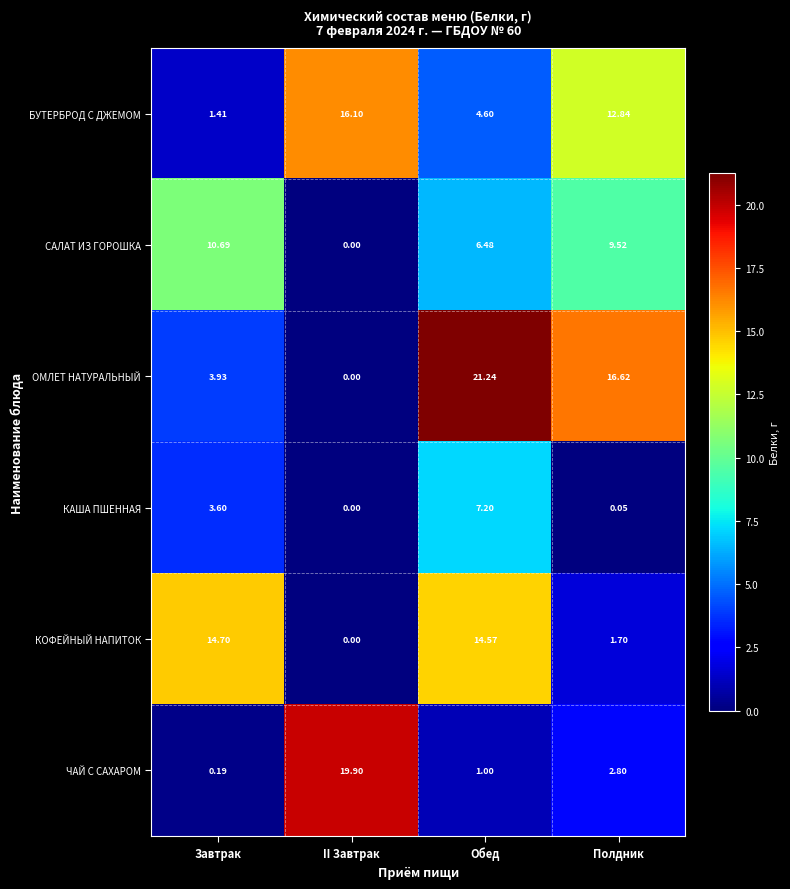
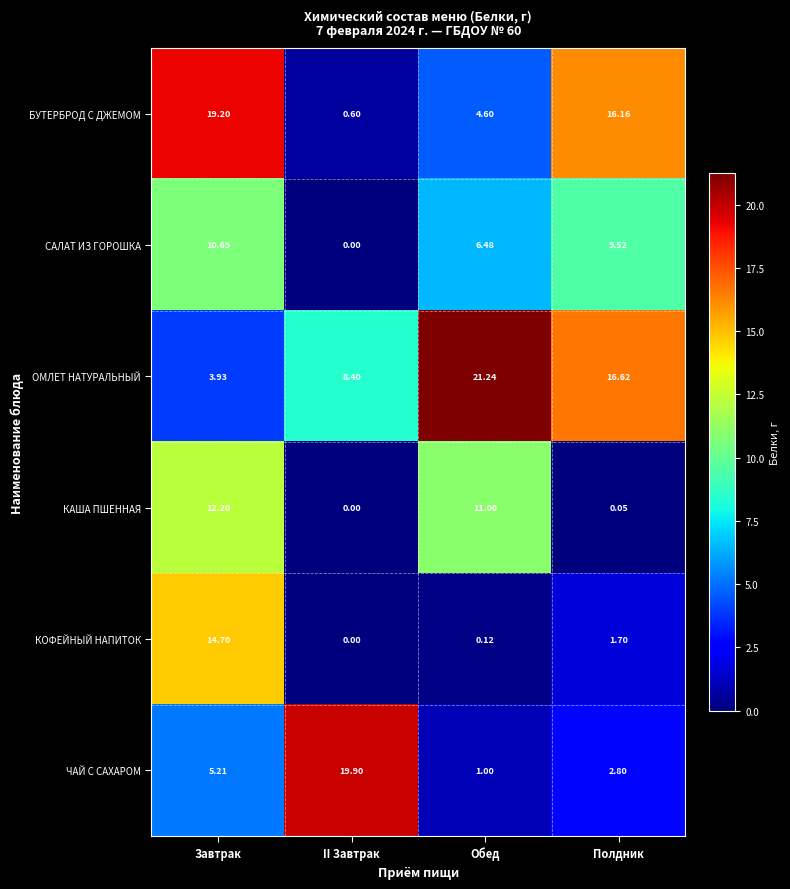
  {
    "БУТЕРБРОД С ДЖЕМОМ": {
-     "Завтрак": 1.41,
-     "II Завтрак": 16.10,
+     "Завтрак": 19.20,
+     "II Завтрак": 0.60,
      "Обед": 4.60,
-     "Полдник": 12.84
+     "Полдник": 16.16
    },
    "САЛАТ ИЗ ГОРОШКА": {
      "Завтрак": 10.69,
      "II Завтрак": 0.00,
      "Обед": 6.48,
      "Полдник": 9.52
    },
    "ОМЛЕТ НАТУРАЛЬНЫЙ": {
      "Завтрак": 3.93,
-     "II Завтрак": 0.00,
+     "II Завтрак": 8.40,
      "Обед": 21.24,
      "Полдник": 16.62
    },
    "КАША ПШЕННАЯ": {
-     "Завтрак": 3.60,
+     "Завтрак": 12.20,
      "II Завтрак": 0.00,
-     "Обед": 7.20,
+     "Обед": 11.00,
      "Полдник": 0.05
    },
    "КОФЕЙНЫЙ НАПИТОК": {
      "Завтрак": 14.70,
      "II Завтрак": 0.00,
-     "Обед": 14.57,
+     "Обед": 0.12,
      "Полдник": 1.70
    },
    "ЧАЙ С САХАРОМ": {
-     "Завтрак": 0.19,
+     "Завтрак": 5.21,
      "II Завтрак": 19.90,
      "Обед": 1.00,
      "Полдник": 2.80
    }
  }
